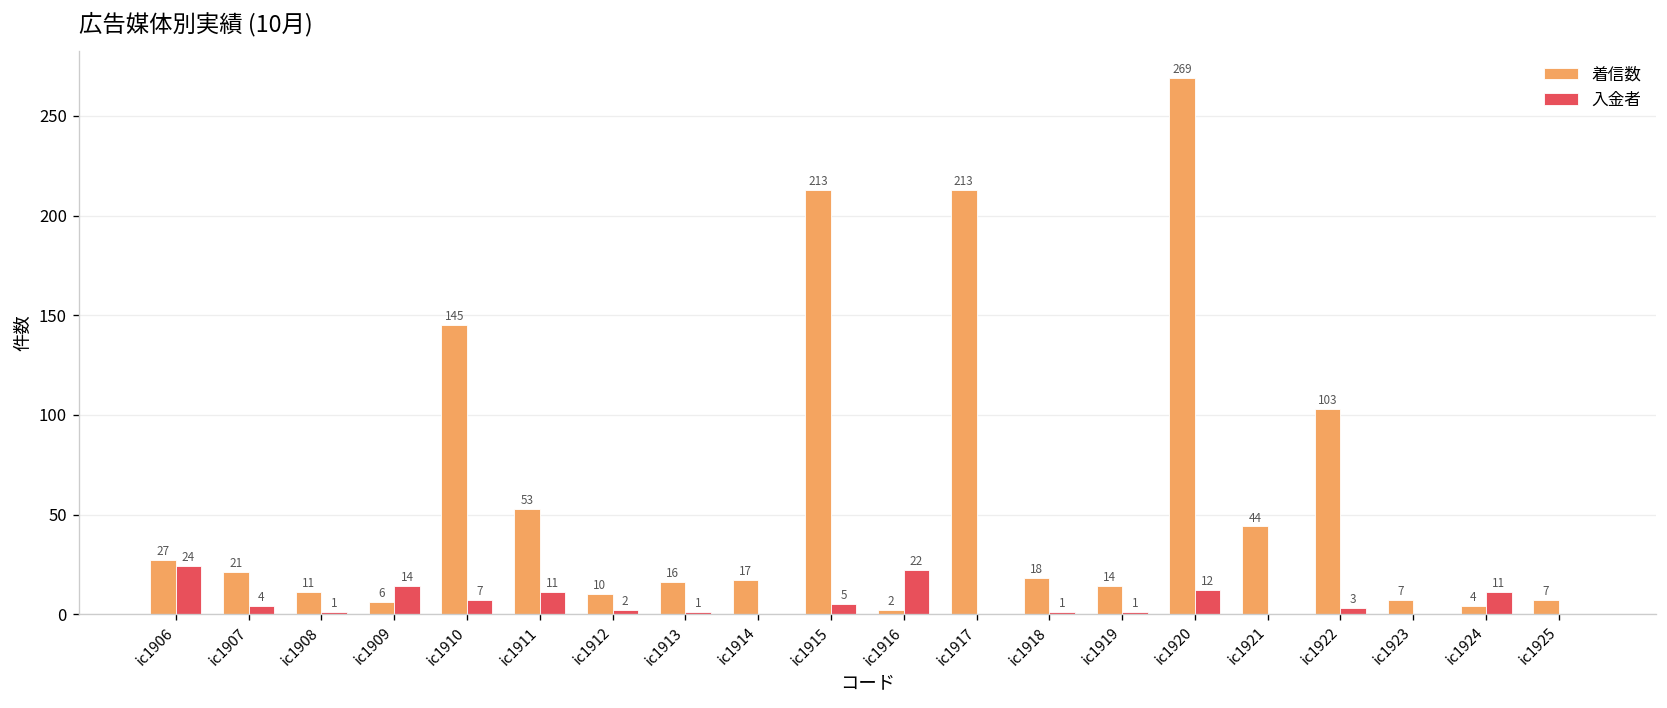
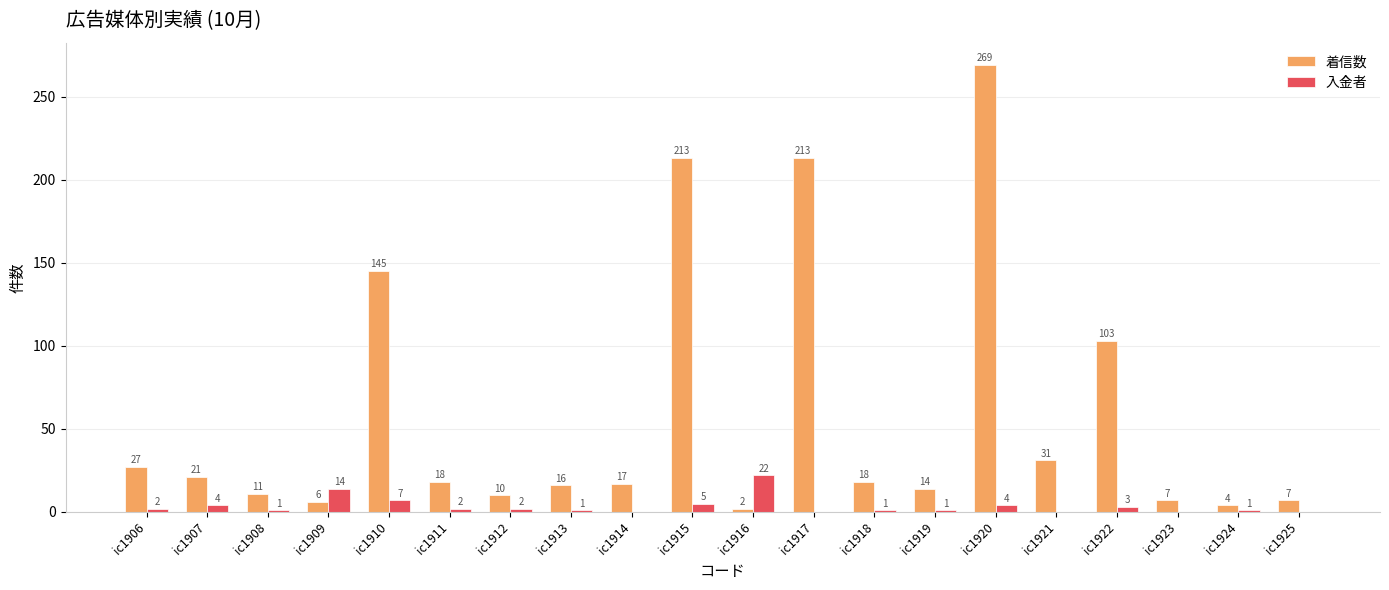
  {
    "着信数": {
      "ic1906": 27,
      "ic1907": 21,
      "ic1908": 11,
      "ic1909": 6,
      "ic1910": 145,
-     "ic1911": 53,
+     "ic1911": 18,
      "ic1912": 10,
      "ic1913": 16,
      "ic1914": 17,
      "ic1915": 213,
      "ic1916": 2,
      "ic1917": 213,
      "ic1918": 18,
      "ic1919": 14,
      "ic1920": 269,
-     "ic1921": 44,
+     "ic1921": 31,
      "ic1922": 103,
      "ic1923": 7,
      "ic1924": 4,
      "ic1925": 7
    },
    "入金者": {
-     "ic1906": 24,
+     "ic1906": 2,
      "ic1907": 4,
      "ic1908": 1,
      "ic1909": 14,
      "ic1910": 7,
-     "ic1911": 11,
+     "ic1911": 2,
      "ic1912": 2,
      "ic1913": 1,
      "ic1915": 5,
      "ic1916": 22,
      "ic1918": 1,
      "ic1919": 1,
-     "ic1920": 12,
+     "ic1920": 4,
      "ic1922": 3,
-     "ic1924": 11
+     "ic1924": 1
    }
  }
